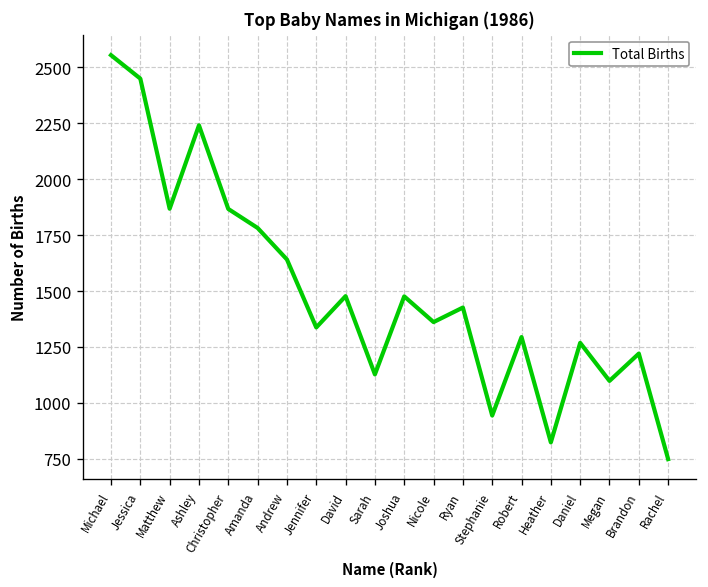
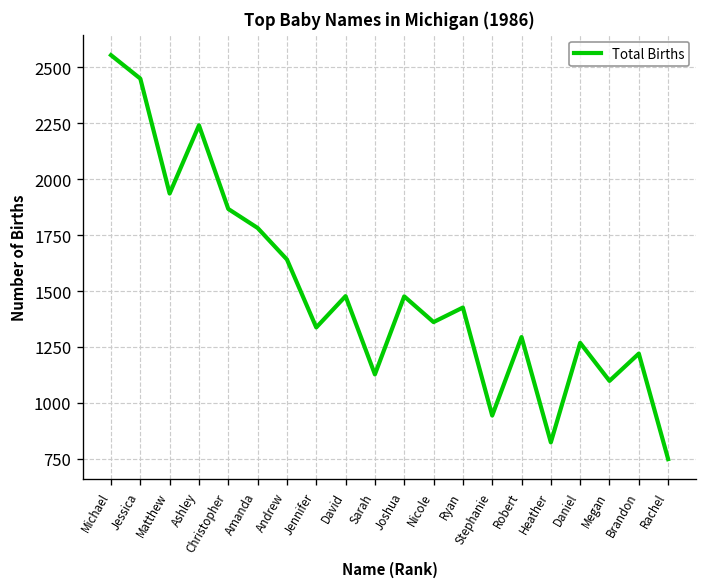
  {
    "Michael": 2560,
    "Jessica": 2450,
-   "Matthew": 1870,
+   "Matthew": 1940,
    "Ashley": 2240,
    "Christopher": 1870,
    "Amanda": 1780,
    "Andrew": 1640,
    "Jennifer": 1340,
    "David": 1480,
    "Sarah": 1130,
    "Joshua": 1480,
    "Nicole": 1360,
    "Ryan": 1430,
    "Stephanie": 940,
    "Robert": 1290,
    "Heather": 820,
    "Daniel": 1270,
    "Megan": 1100,
    "Brandon": 1220,
    "Rachel": 750
  }
